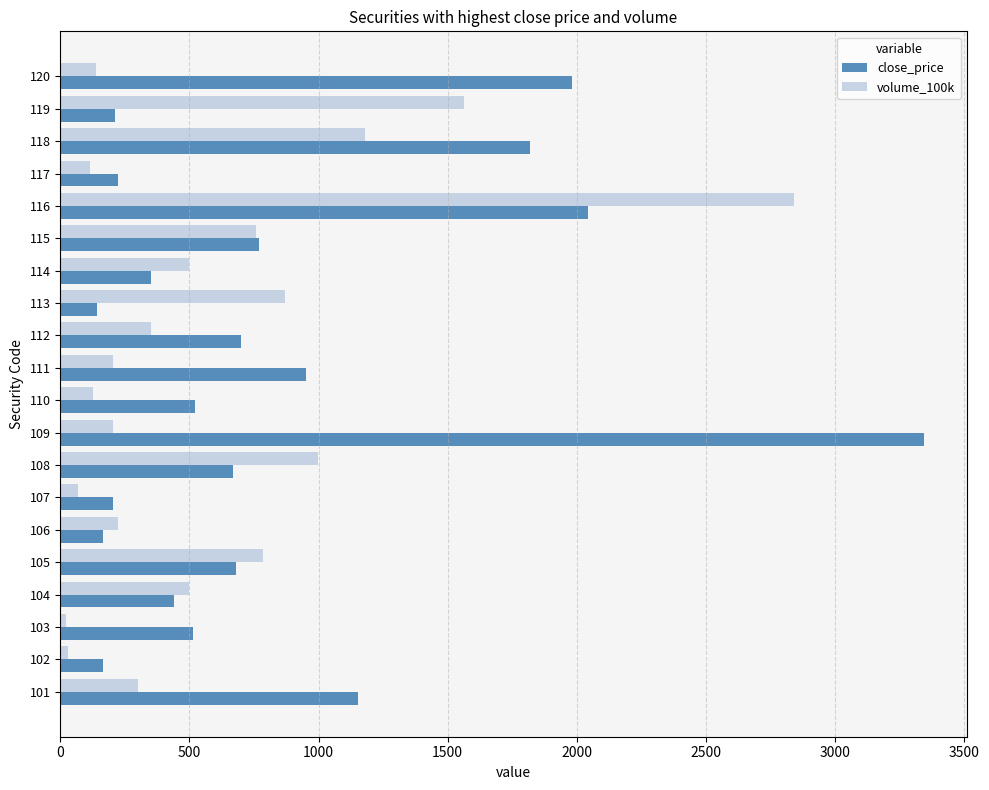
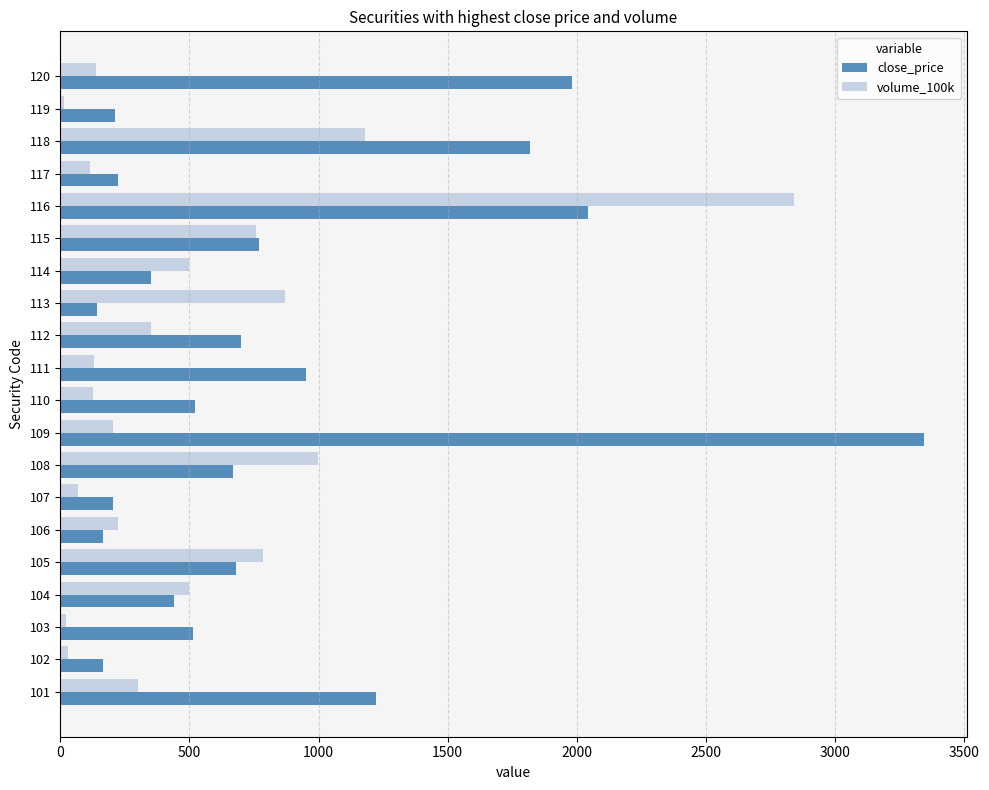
  {
    "close_price": {
      "120": 1980,
      "119": 210,
      "118": 1820,
      "117": 220,
      "116": 2040,
      "115": 770,
      "114": 350,
      "113": 140,
      "112": 700,
      "111": 950,
      "110": 520,
      "109": 3340,
      "108": 670,
      "107": 200,
      "106": 160,
      "105": 680,
      "104": 440,
      "103": 510,
      "102": 170,
-     "101": 1150
+     "101": 1220
    },
    "volume_100k": {
      "120": 140,
-     "119": 1570,
+     "119": 20,
      "118": 1180,
      "117": 120,
      "116": 2840,
      "115": 760,
      "114": 500,
      "113": 870,
      "112": 350,
-     "111": 210,
+     "111": 130,
      "110": 130,
      "109": 210,
      "108": 1000,
      "107": 70,
      "106": 220,
      "105": 780,
      "104": 500,
      "103": 20,
      "102": 30,
      "101": 300
    }
  }
